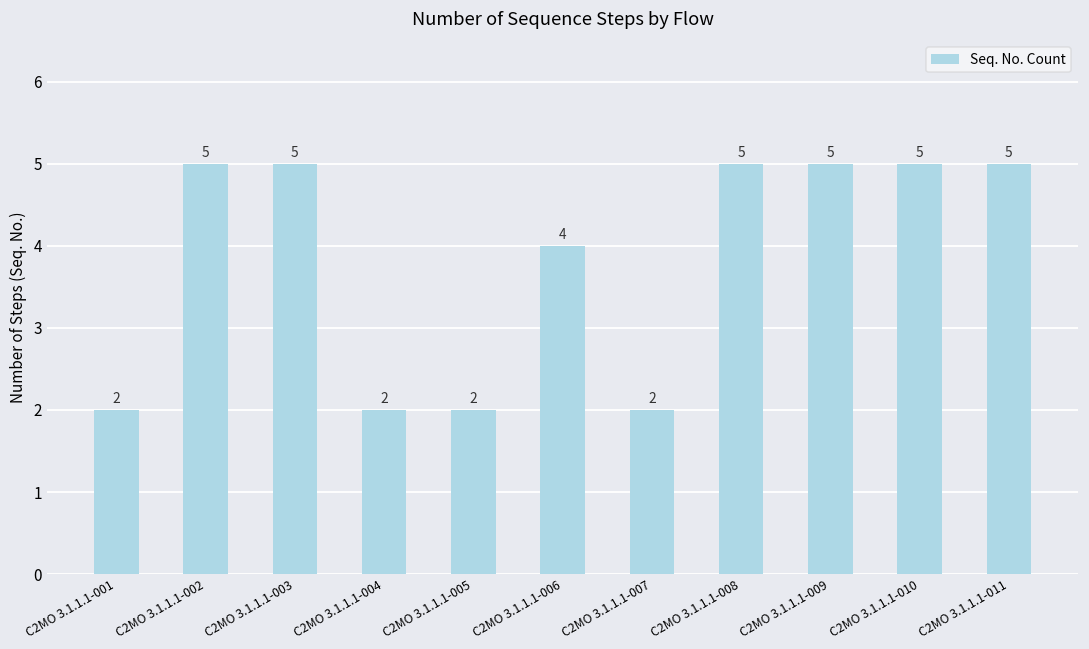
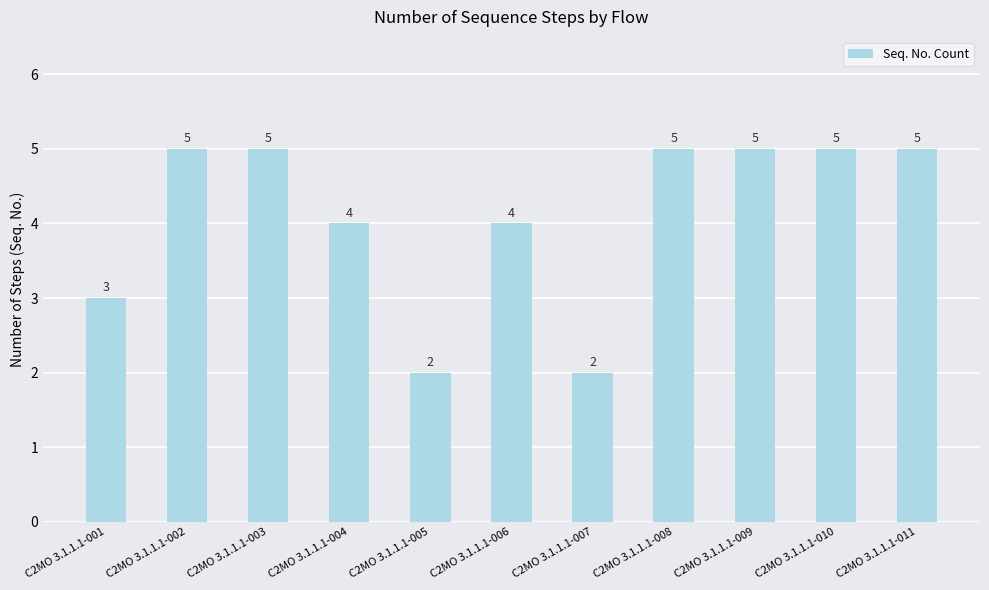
  {
-   "C2MO 3.1.1.1-001": 2,
+   "C2MO 3.1.1.1-001": 3,
    "C2MO 3.1.1.1-002": 5,
    "C2MO 3.1.1.1-003": 5,
-   "C2MO 3.1.1.1-004": 2,
+   "C2MO 3.1.1.1-004": 4,
    "C2MO 3.1.1.1-005": 2,
    "C2MO 3.1.1.1-006": 4,
    "C2MO 3.1.1.1-007": 2,
    "C2MO 3.1.1.1-008": 5,
    "C2MO 3.1.1.1-009": 5,
    "C2MO 3.1.1.1-010": 5,
    "C2MO 3.1.1.1-011": 5
  }
